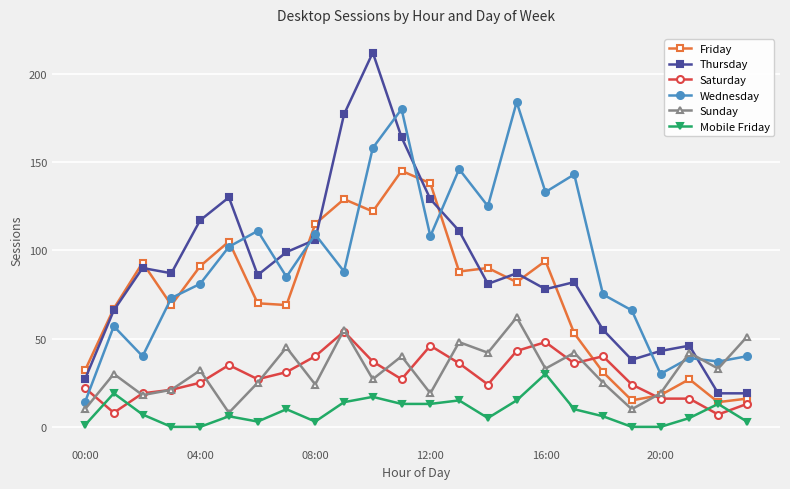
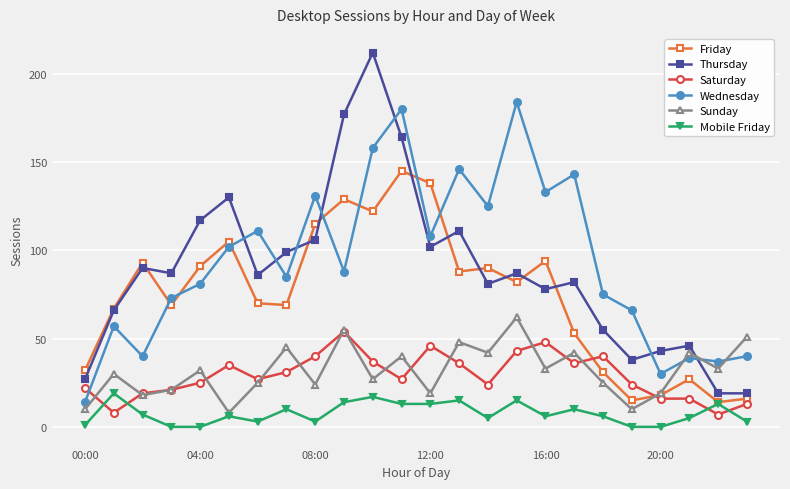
  {
    "Thursday": {
      "00:00": 27,
      "04:00": 117,
      "08:00": 106,
-     "12:00": 129,
+     "12:00": 102,
      "16:00": 78,
      "20:00": 43
    },
    "Wednesday": {
      "00:00": 14,
      "04:00": 81,
-     "08:00": 109,
+     "08:00": 131,
      "12:00": 108,
      "16:00": 133,
      "20:00": 30
    },
    "Sunday": {
      "00:00": 10,
      "04:00": 32,
      "08:00": 24,
      "12:00": 19,
      "16:00": 33
    },
    "Mobile Friday": {
      "00:00": 1,
      "04:00": 0,
      "08:00": 3,
      "12:00": 13,
-     "16:00": 30,
+     "16:00": 6,
      "20:00": 0
    }
  }
